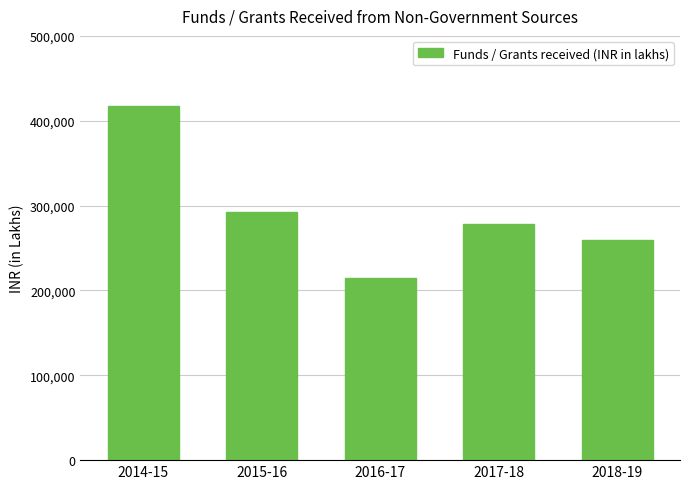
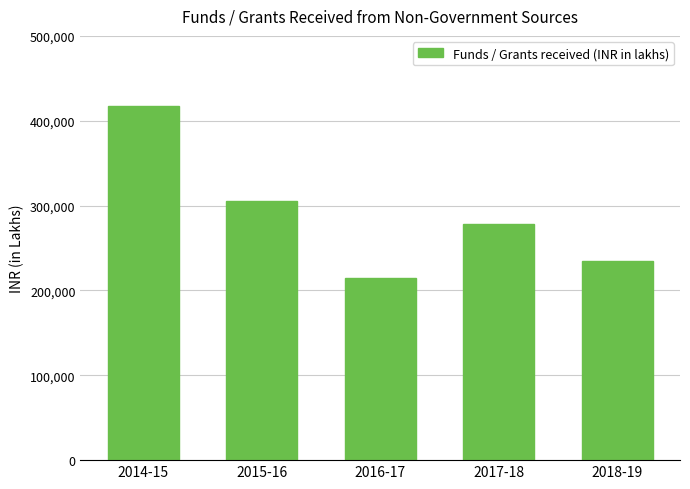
  {
    "2014-15": "420,000",
-   "2015-16": "290,000",
+   "2015-16": "310,000",
    "2016-17": "210,000",
    "2017-18": "280,000",
-   "2018-19": "260,000"
+   "2018-19": "240,000"
  }
